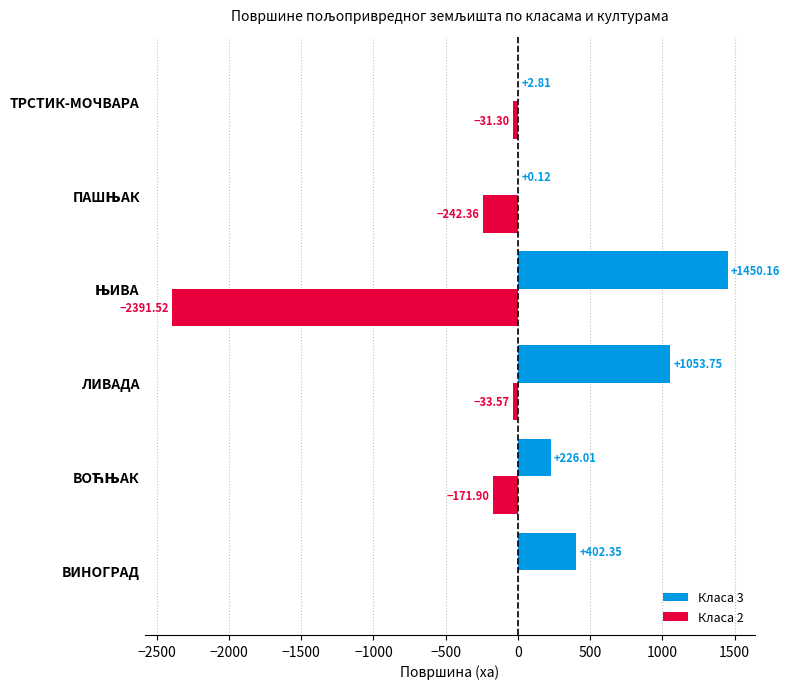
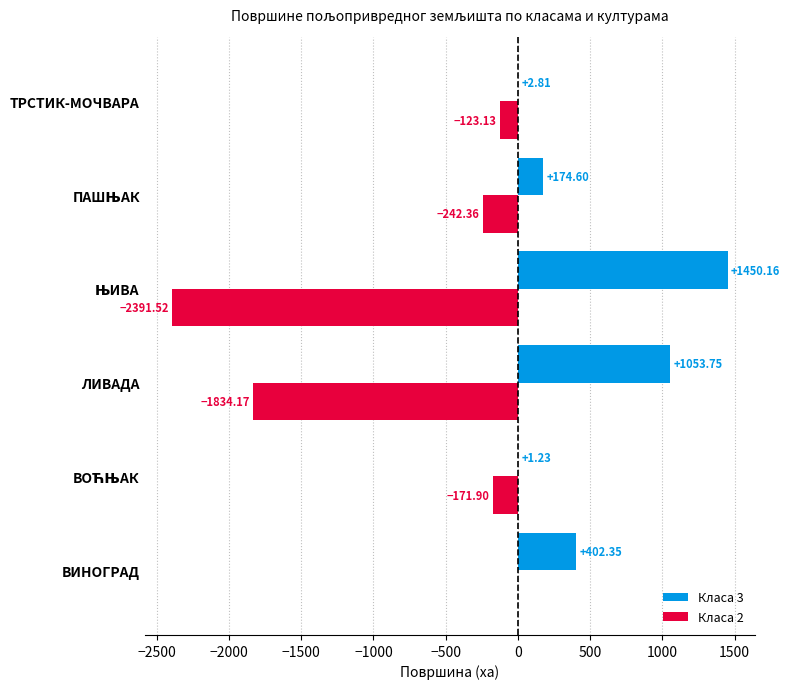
  {
    "Класа 3": {
      "ТРСТИК-МОЧВАРА": "+2.81",
-     "ПАШЊАК": "+0.12",
+     "ПАШЊАК": "+174.60",
      "ЊИВА": "+1450.16",
      "ЛИВАДА": "+1053.75",
-     "ВОЋЊАК": "+226.01",
+     "ВОЋЊАК": "+1.23",
      "ВИНОГРАД": "+402.35"
    },
    "Класа 2": {
-     "ТРСТИК-МОЧВАРА": "-31.30",
+     "ТРСТИК-МОЧВАРА": "-123.13",
      "ПАШЊАК": "-242.36",
      "ЊИВА": "-2391.52",
-     "ЛИВАДА": "-33.57",
+     "ЛИВАДА": "-1834.17",
      "ВОЋЊАК": "-171.90"
    }
  }
